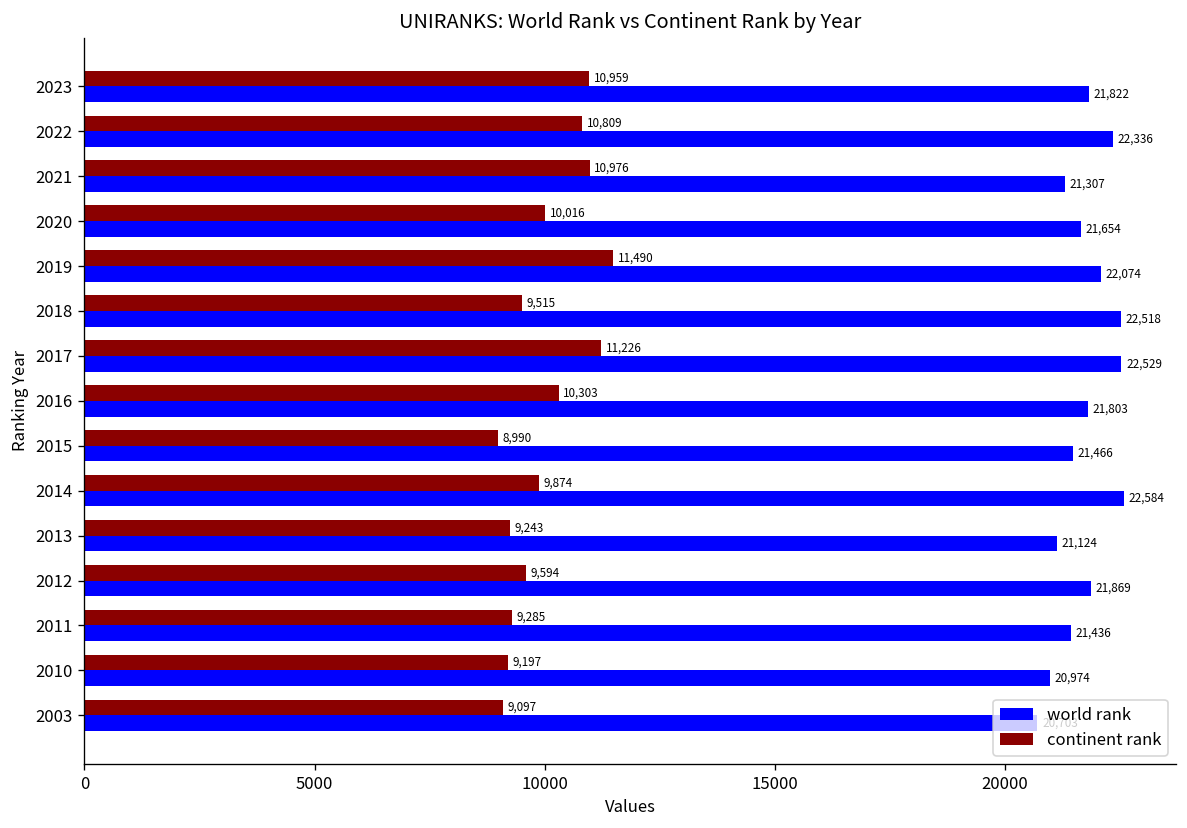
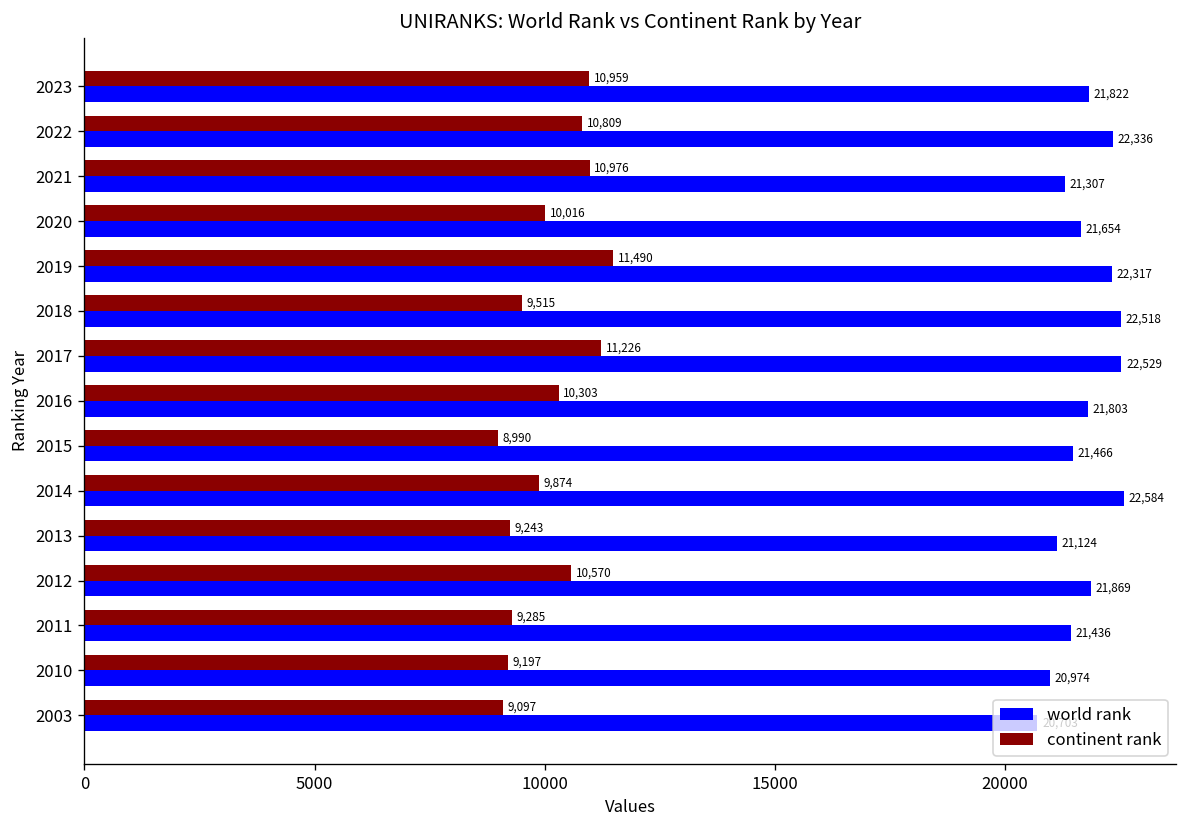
  {
    "world rank": {
      "2023": "21,822",
      "2022": "22,336",
      "2021": "21,307",
      "2020": "21,654",
-     "2019": "22,074",
+     "2019": "22,317",
      "2018": "22,518",
      "2017": "22,529",
      "2016": "21,803",
      "2015": "21,466",
      "2014": "22,584",
      "2013": "21,124",
      "2012": "21,869",
      "2011": "21,436",
      "2010": "20,974"
    },
    "continent rank": {
      "2023": "10,959",
      "2022": "10,809",
      "2021": "10,976",
      "2020": "10,016",
      "2019": "11,490",
      "2018": "9,515",
      "2017": "11,226",
      "2016": "10,303",
      "2015": "8,990",
      "2014": "9,874",
      "2013": "9,243",
-     "2012": "9,594",
+     "2012": "10,570",
      "2011": "9,285",
      "2010": "9,197",
      "2003": "9,097"
    }
  }
